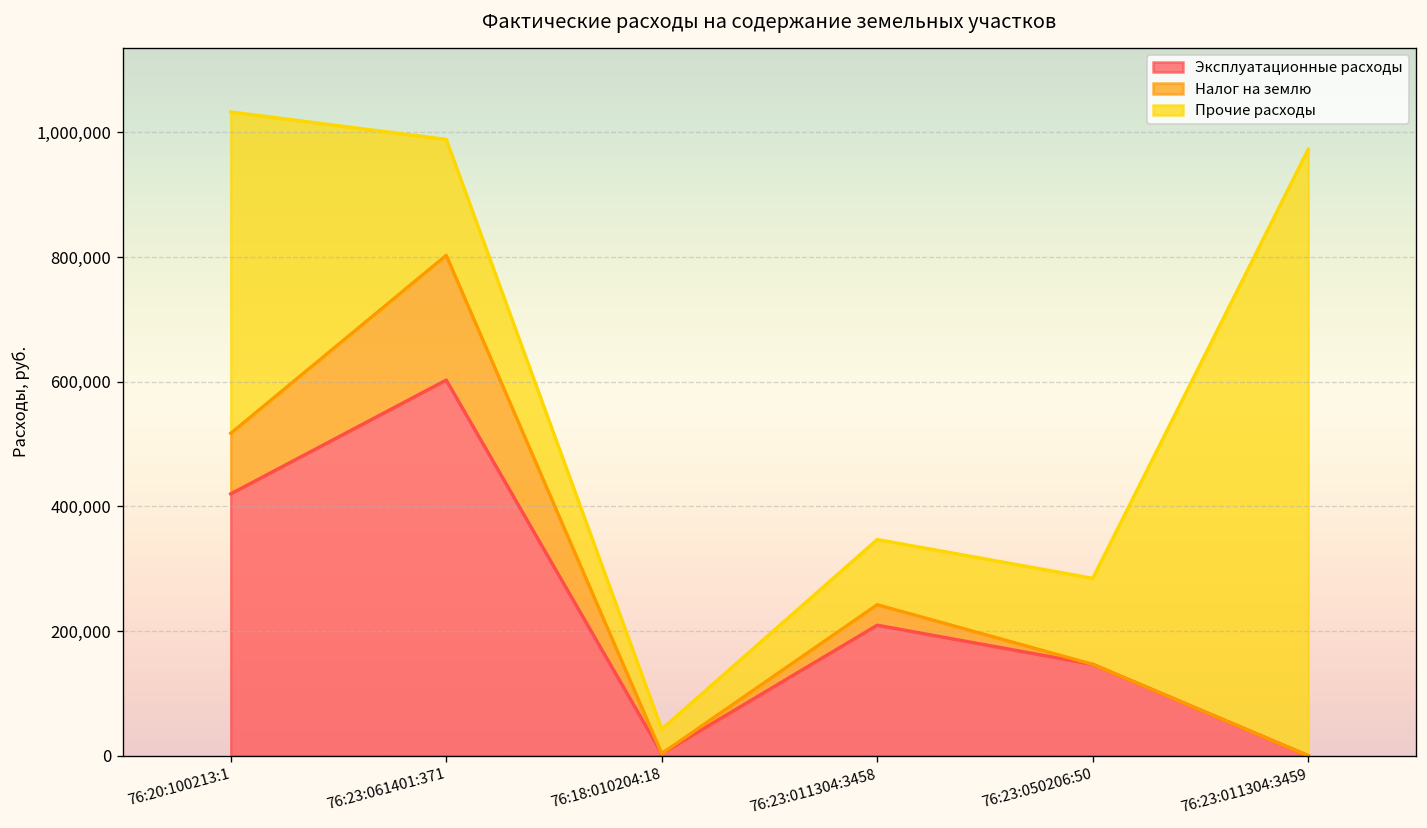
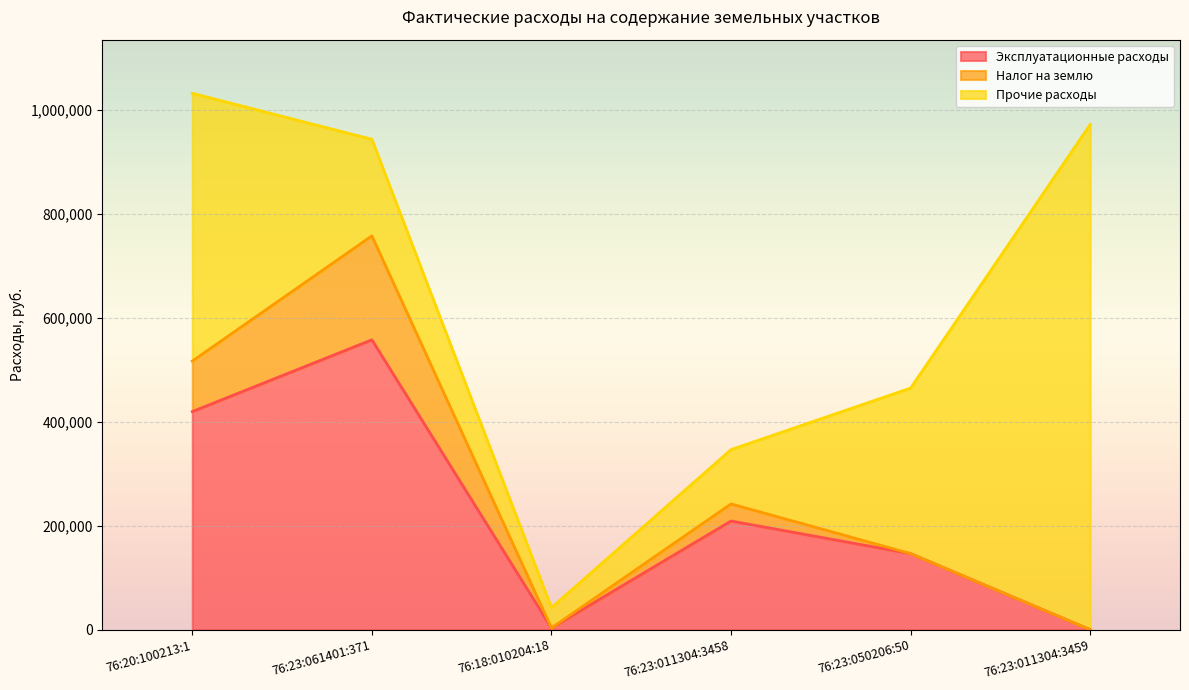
  {
    "Эксплуатационные расходы": {
      "76:20:100213:1": "420,000",
-     "76:23:061401:371": "600,000",
+     "76:23:061401:371": "560,000",
      "76:23:011304:3458": "210,000"
    },
    "Налог на землю": {
      "76:20:100213:1": "100,000",
      "76:23:061401:371": "200,000",
      "76:23:011304:3458": "30,000"
    },
    "Прочие расходы": {
      "76:20:100213:1": "520,000",
      "76:23:061401:371": "190,000",
      "76:18:010204:18": "40,000",
      "76:23:011304:3458": "100,000",
-     "76:23:050206:50": "140,000",
+     "76:23:050206:50": "320,000",
      "76:23:011304:3459": "970,000"
    }
  }
